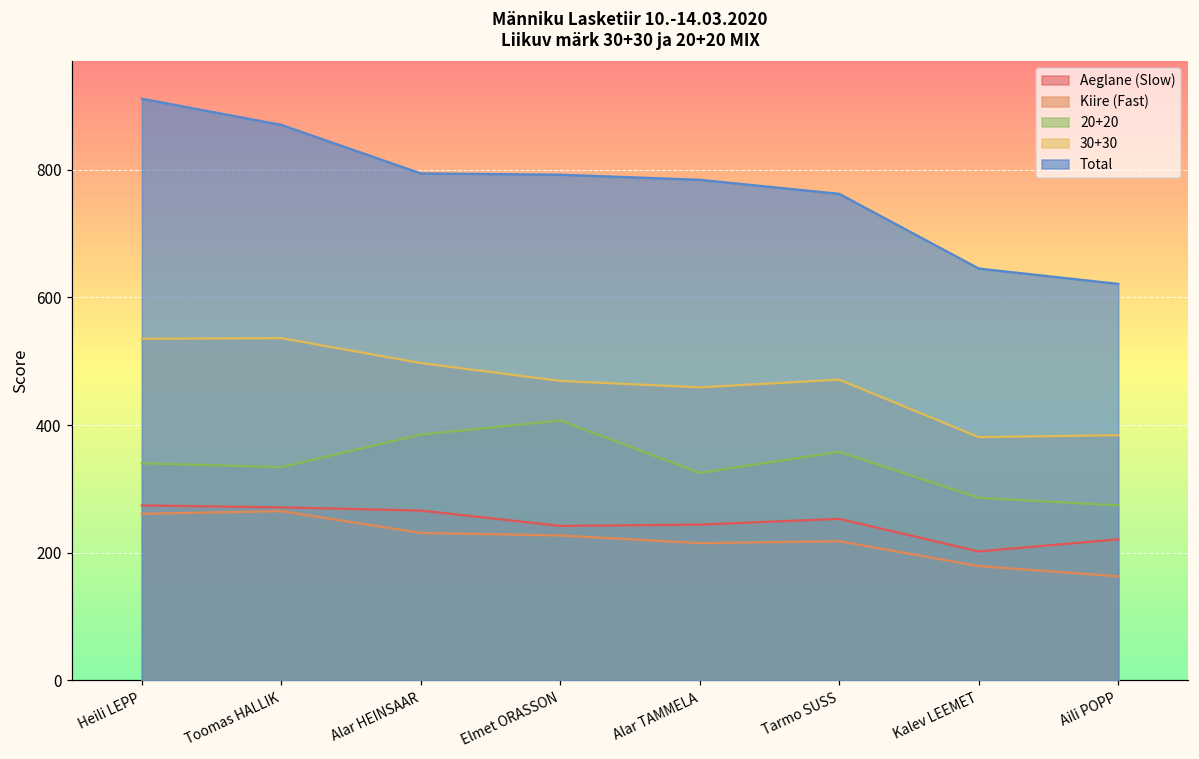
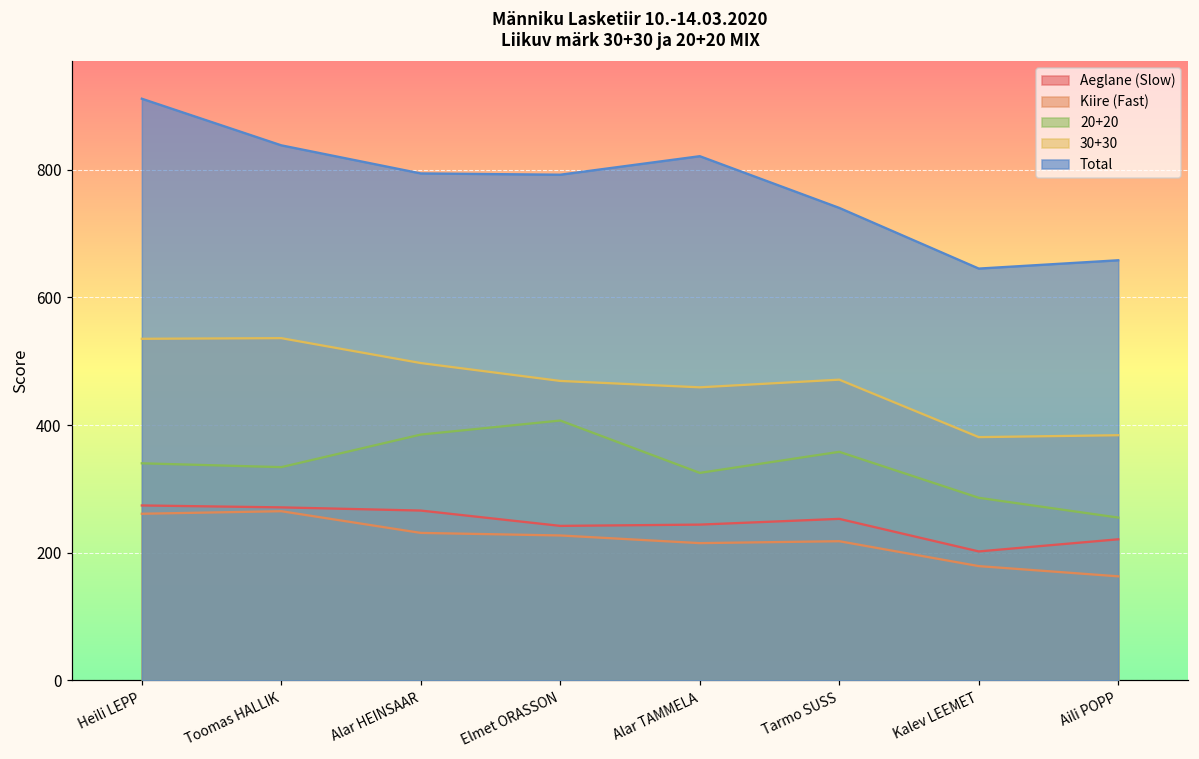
  {
    "20+20": {
      "Heili LEPP": 340,
      "Toomas HALLIK": 330,
      "Alar HEINSAAR": 390,
      "Elmet ORASSON": 410,
      "Alar TAMMELA": 330,
      "Tarmo SUSS": 360,
      "Kalev LEEMET": 290,
-     "Aili POPP": 270
+     "Aili POPP": 260
    },
    "Total": {
      "Heili LEPP": 910,
-     "Toomas HALLIK": 870,
+     "Toomas HALLIK": 840,
      "Alar HEINSAAR": 790,
      "Elmet ORASSON": 790,
-     "Alar TAMMELA": 780,
-     "Tarmo SUSS": 760,
+     "Alar TAMMELA": 820,
+     "Tarmo SUSS": 740,
      "Kalev LEEMET": 650,
-     "Aili POPP": 620
+     "Aili POPP": 660
    }
  }
